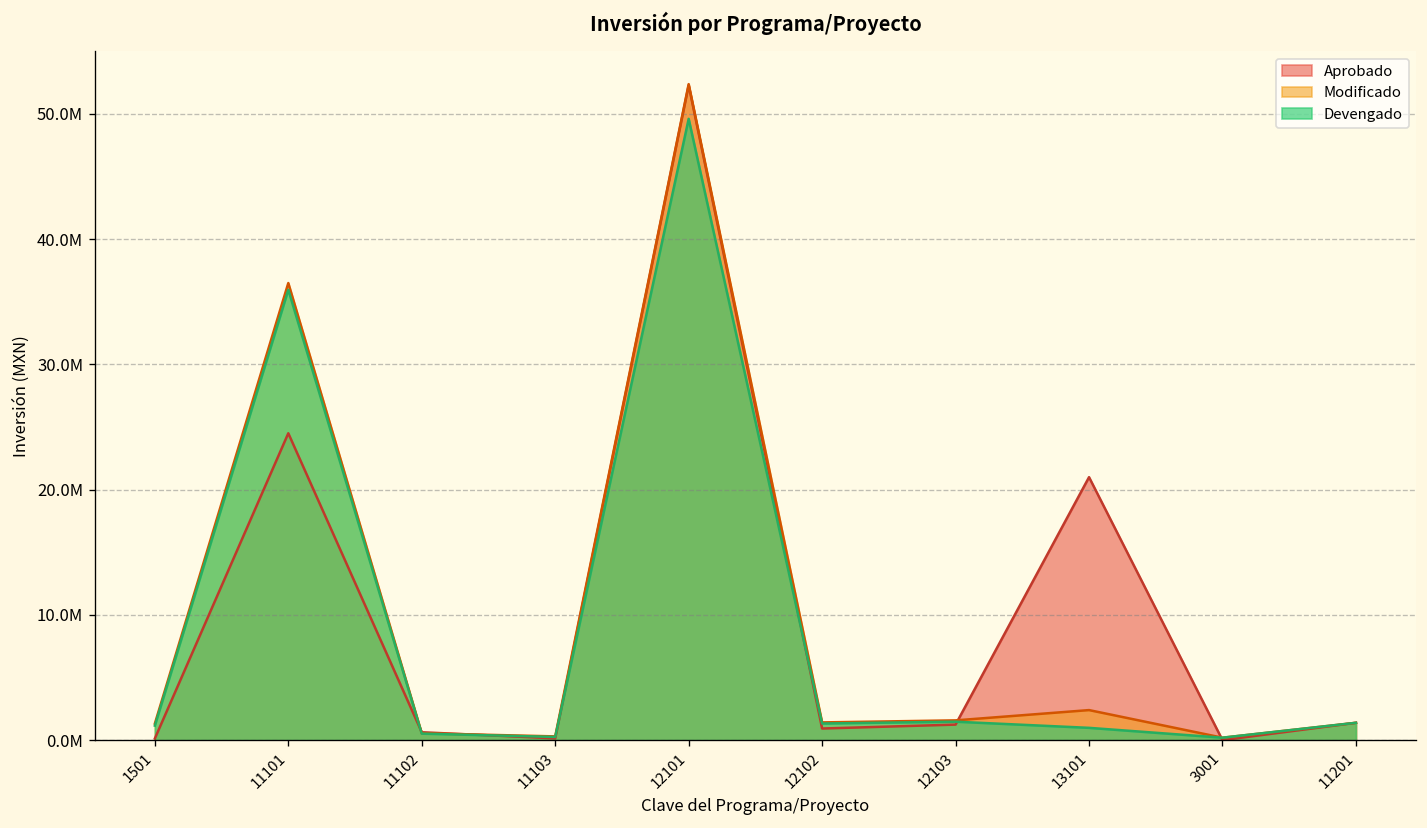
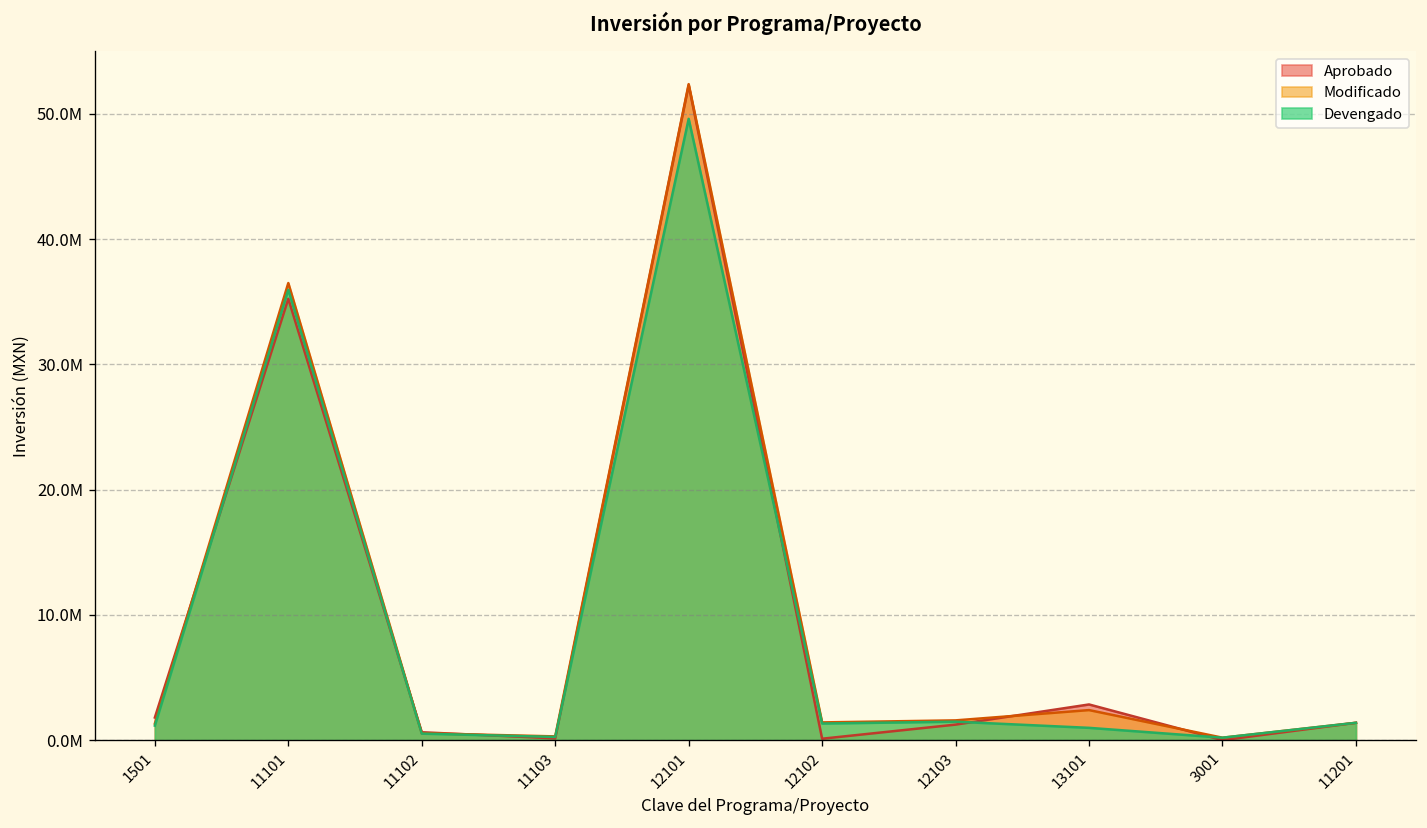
  {
    "Aprobado": {
-     "1501": 100000,
-     "11101": 24500000,
-     "12102": 900000,
-     "13101": 21000000
+     "1501": 1800000,
+     "11101": 35200000,
+     "12102": 100000,
+     "13101": 2800000
    },
    "Modificado": {
      "11101": 36500000,
      "13101": 2400000
    },
    "Devengado": {
      "11101": 36000000,
      "12101": 49600000,
      "13101": 1000000
    }
  }
